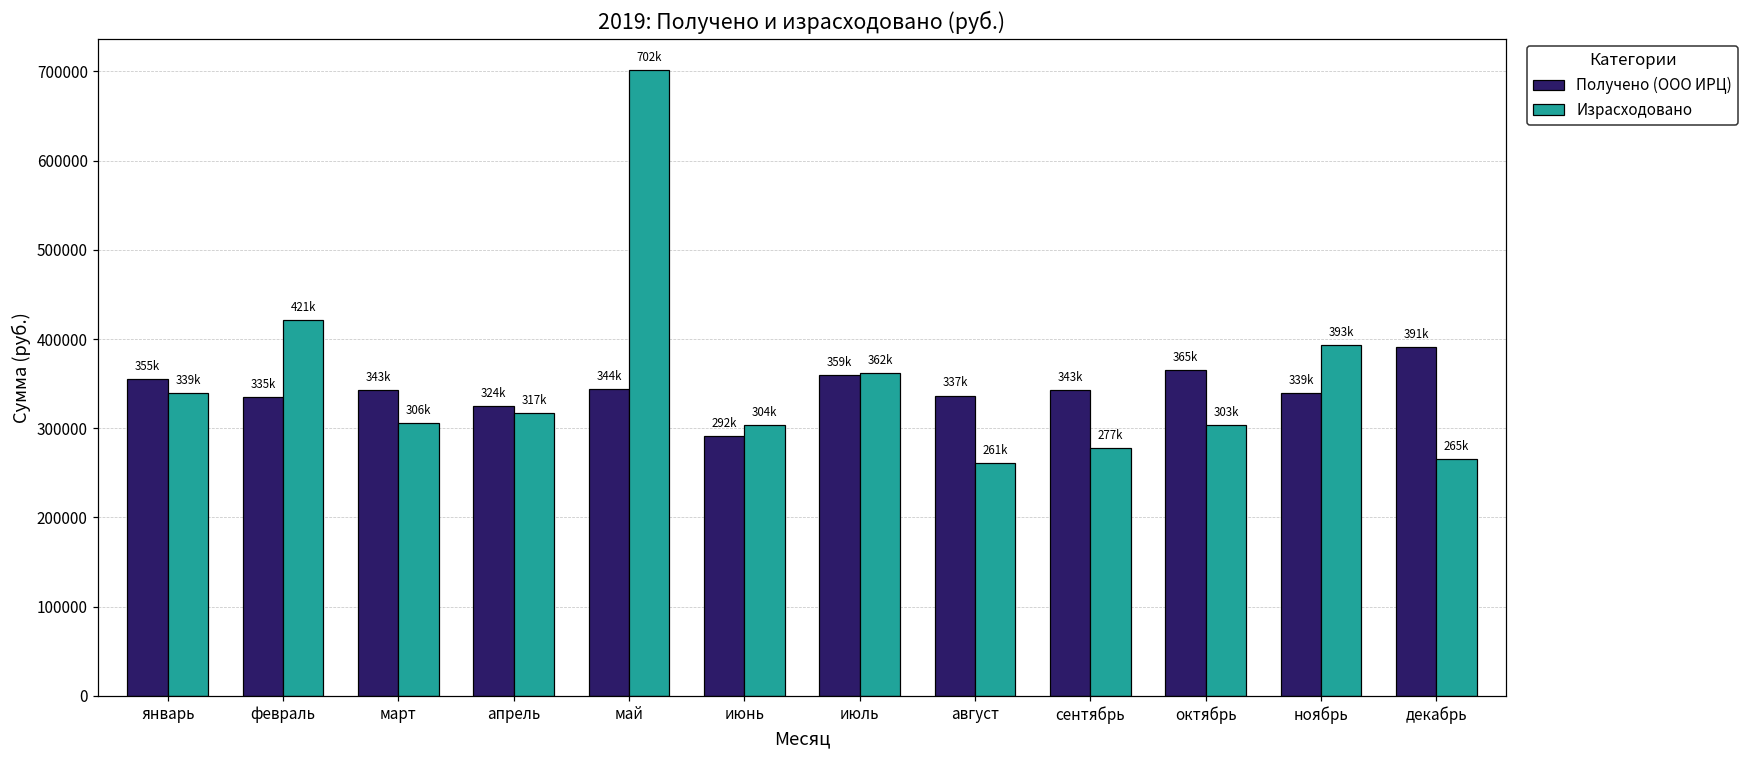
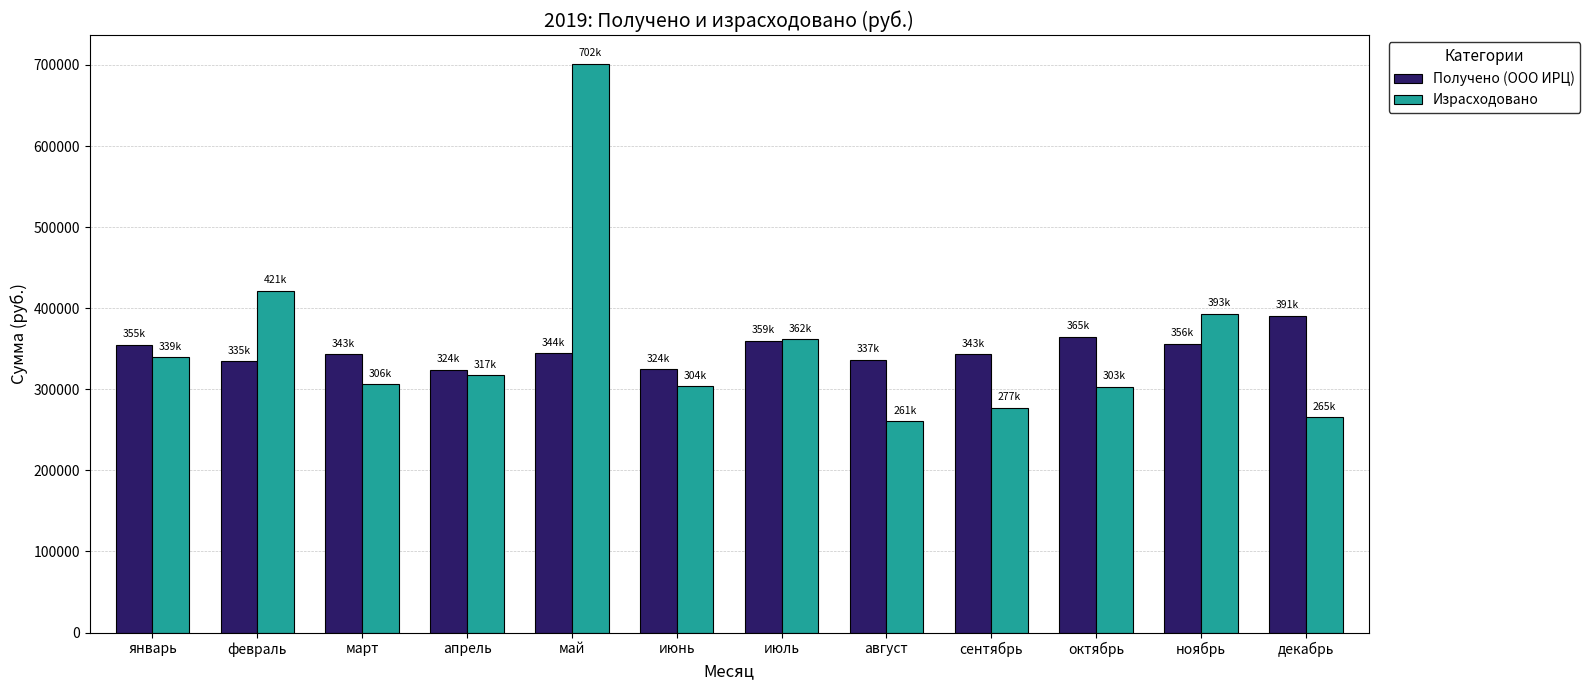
  {
    "Получено (ООО ИРЦ)": {
      "январь": "355k",
      "февраль": "335k",
      "март": "343k",
      "апрель": "324k",
      "май": "344k",
-     "июнь": "292k",
+     "июнь": "324k",
      "июль": "359k",
      "август": "337k",
      "сентябрь": "343k",
      "октябрь": "365k",
-     "ноябрь": "339k",
+     "ноябрь": "356k",
      "декабрь": "391k"
    },
    "Израсходовано": {
      "январь": "339k",
      "февраль": "421k",
      "март": "306k",
      "апрель": "317k",
      "май": "702k",
      "июнь": "304k",
      "июль": "362k",
      "август": "261k",
      "сентябрь": "277k",
      "октябрь": "303k",
      "ноябрь": "393k",
      "декабрь": "265k"
    }
  }
